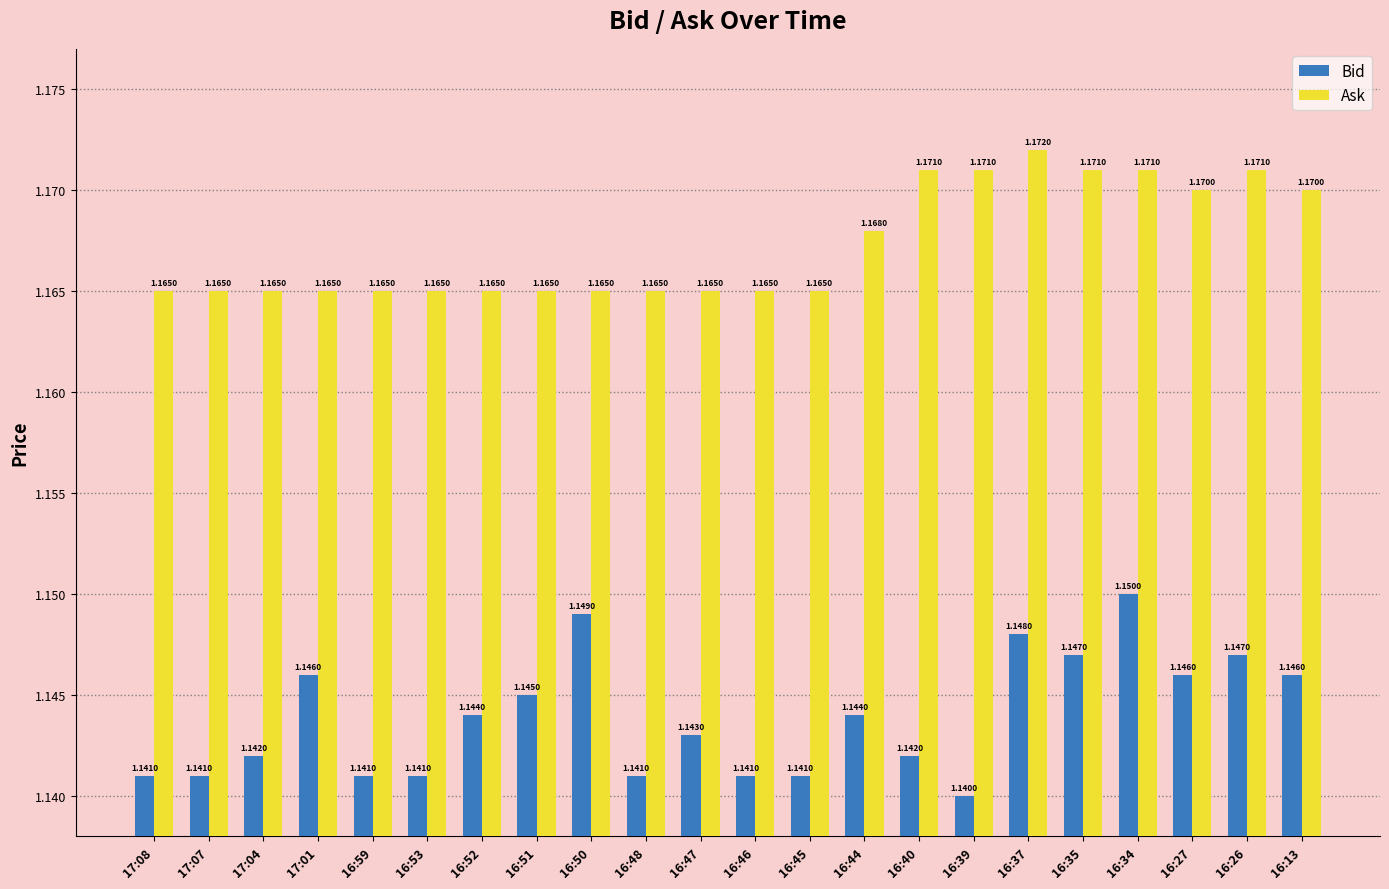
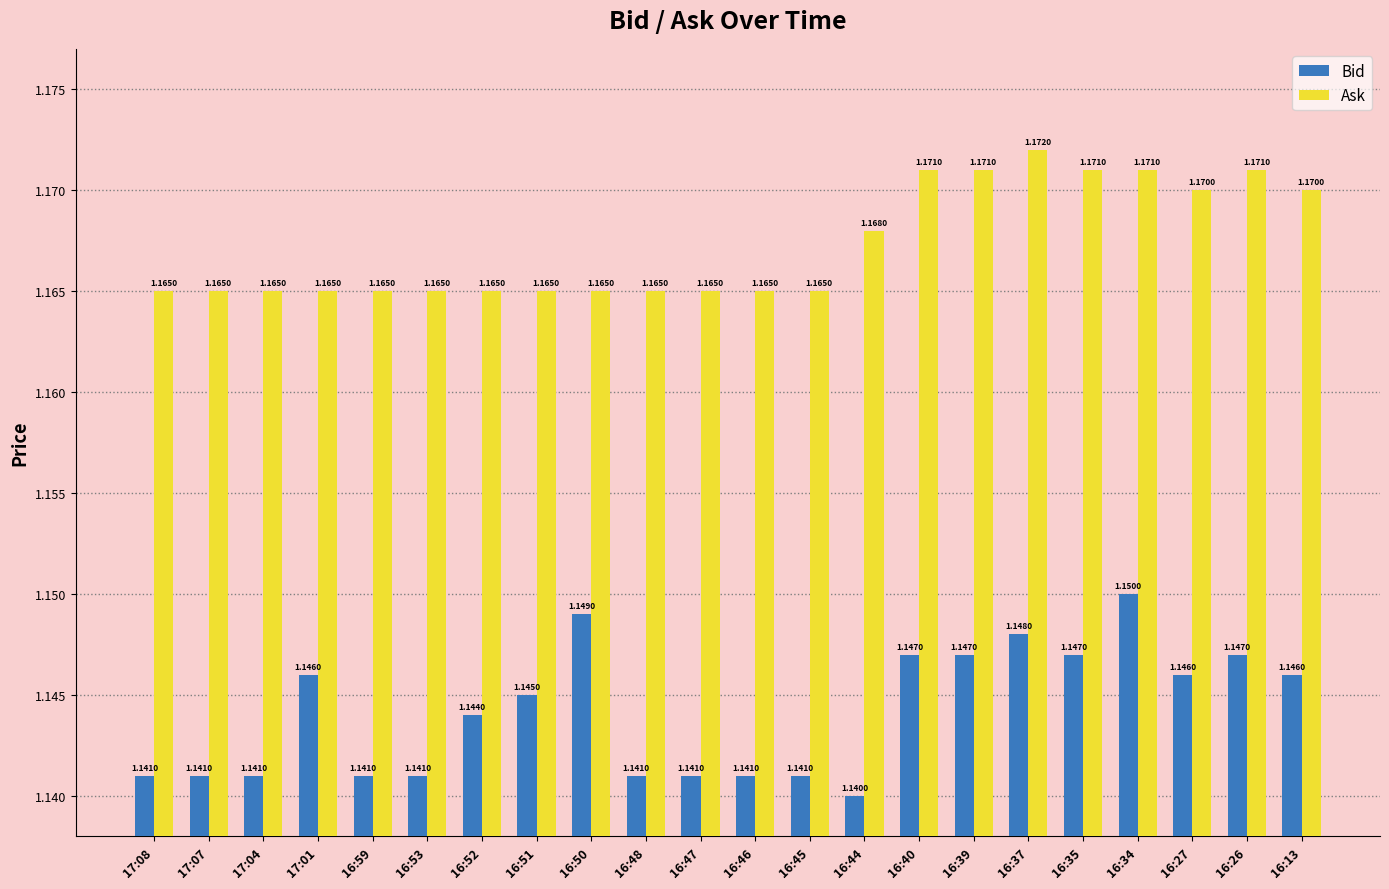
  {
    "Bid": {
      "17:08": 1.1410,
      "17:07": 1.1410,
-     "17:04": 1.1420,
+     "17:04": 1.1410,
      "17:01": 1.1460,
      "16:59": 1.1410,
      "16:53": 1.1410,
      "16:52": 1.1440,
      "16:51": 1.1450,
      "16:50": 1.1490,
      "16:48": 1.1410,
-     "16:47": 1.1430,
+     "16:47": 1.1410,
      "16:46": 1.1410,
      "16:45": 1.1410,
-     "16:44": 1.1440,
-     "16:40": 1.1420,
-     "16:39": 1.1400,
+     "16:44": 1.1400,
+     "16:40": 1.1470,
+     "16:39": 1.1470,
      "16:37": 1.1480,
      "16:35": 1.1470,
      "16:34": 1.1500,
      "16:27": 1.1460,
      "16:26": 1.1470,
      "16:13": 1.1460
    },
    "Ask": {
      "17:08": 1.1650,
      "17:07": 1.1650,
      "17:04": 1.1650,
      "17:01": 1.1650,
      "16:59": 1.1650,
      "16:53": 1.1650,
      "16:52": 1.1650,
      "16:51": 1.1650,
      "16:50": 1.1650,
      "16:48": 1.1650,
      "16:47": 1.1650,
      "16:46": 1.1650,
      "16:45": 1.1650,
      "16:44": 1.1680,
      "16:40": 1.1710,
      "16:39": 1.1710,
      "16:37": 1.1720,
      "16:35": 1.1710,
      "16:34": 1.1710,
      "16:27": 1.1700,
      "16:26": 1.1710,
      "16:13": 1.1700
    }
  }
